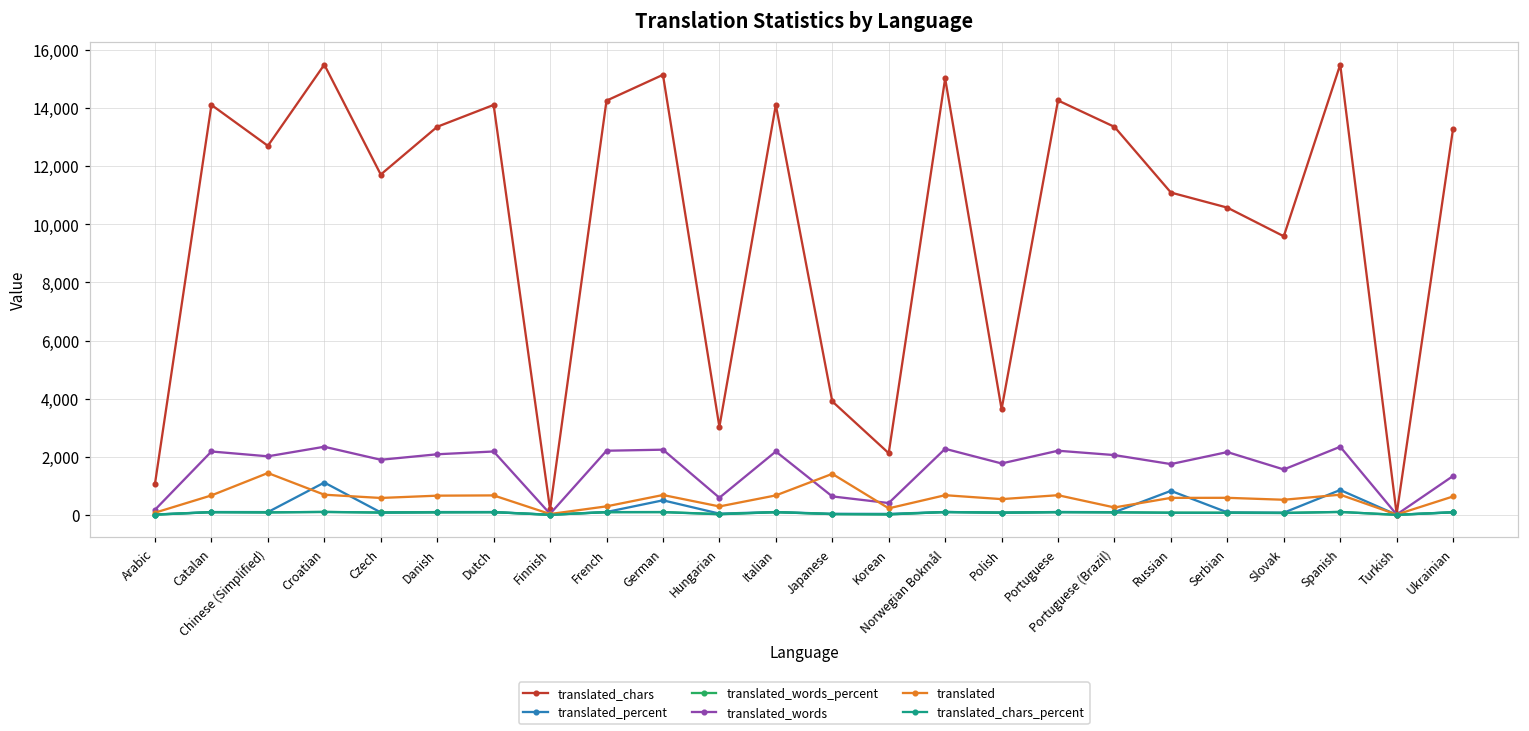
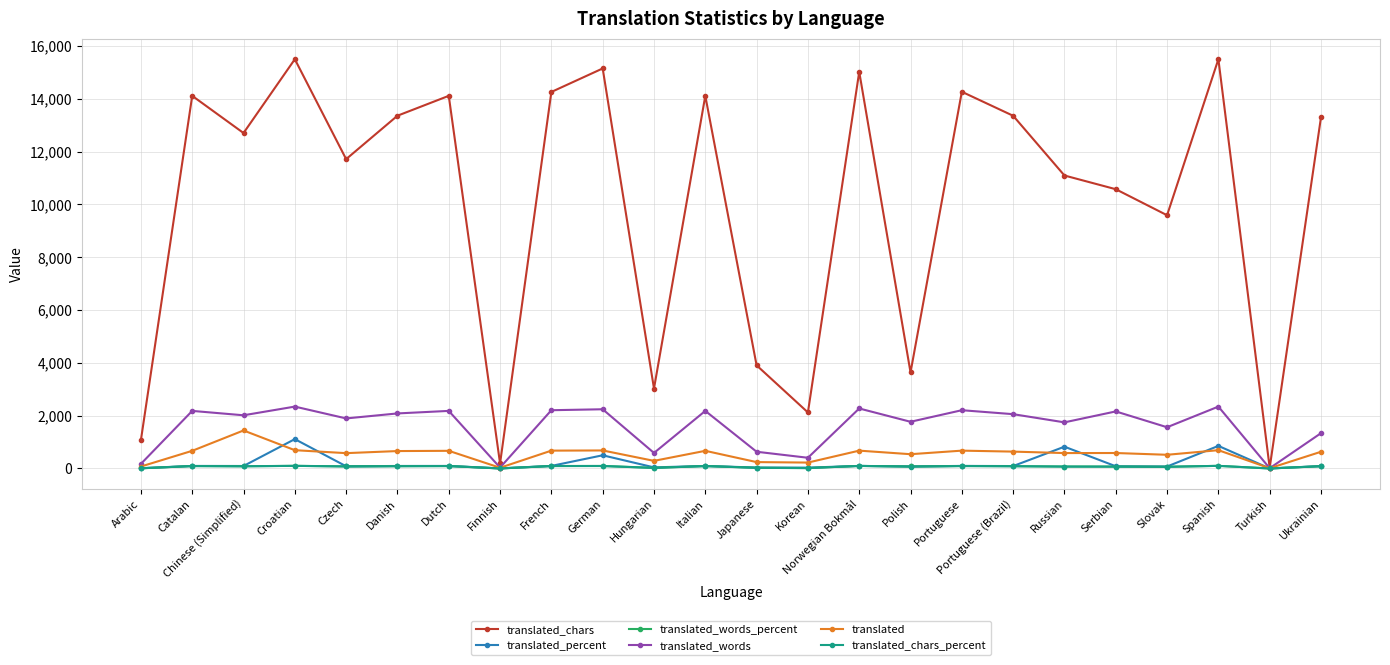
  {
    "translated_chars": {
      "Arabic": "1,100",
      "Catalan": "14,100",
      "Chinese (Simplified)": "12,700",
      "Croatian": "15,500",
      "Czech": "11,700",
      "Danish": "13,400",
      "Dutch": "14,100",
      "Finnish": "200",
      "French": "14,300",
      "German": "15,200",
      "Hungarian": "3,000",
      "Italian": "14,100",
      "Japanese": "3,900",
      "Korean": "2,100",
      "Norwegian Bokmål": "15,000",
      "Polish": "3,600",
      "Portuguese": "14,300",
      "Portuguese (Brazil)": "13,400",
      "Russian": "11,100",
      "Serbian": "10,600",
      "Slovak": "9,600",
      "Spanish": "15,500",
      "Ukrainian": "13,300"
    },
    "translated_percent": {
      "Croatian": "1,100",
      "German": "500",
      "Russian": "800",
      "Spanish": "900"
    },
    "translated_words": {
      "Arabic": "200",
      "Catalan": "2,200",
      "Chinese (Simplified)": "2,000",
      "Croatian": "2,300",
      "Czech": "1,900",
      "Danish": "2,100",
      "Dutch": "2,200",
      "French": "2,200",
      "German": "2,200",
      "Hungarian": "600",
      "Italian": "2,200",
      "Japanese": "600",
      "Korean": "400",
      "Norwegian Bokmål": "2,300",
      "Polish": "1,800",
      "Portuguese": "2,200",
      "Portuguese (Brazil)": "2,100",
      "Russian": "1,700",
      "Serbian": "2,200",
      "Slovak": "1,600",
      "Spanish": "2,300",
      "Ukrainian": "1,300"
    },
    "translated": {
      "Catalan": "700",
      "Chinese (Simplified)": "1,400",
      "Croatian": "700",
      "Czech": "600",
      "Danish": "700",
      "Dutch": "700",
-     "French": "300",
+     "French": "700",
      "German": "700",
      "Hungarian": "300",
      "Italian": "700",
-     "Japanese": "1,400",
+     "Japanese": "200",
      "Korean": "200",
      "Norwegian Bokmål": "700",
      "Polish": "500",
      "Portuguese": "700",
-     "Portuguese (Brazil)": "300",
+     "Portuguese (Brazil)": "600",
      "Russian": "600",
      "Serbian": "600",
      "Slovak": "500",
      "Spanish": "700",
      "Ukrainian": "600"
    }
  }
